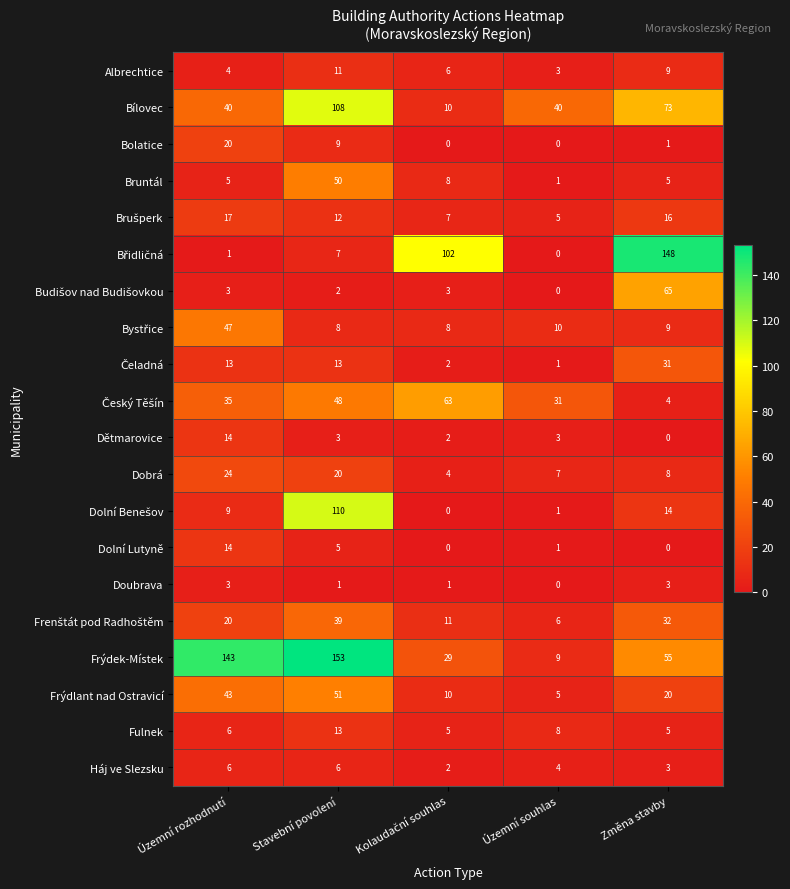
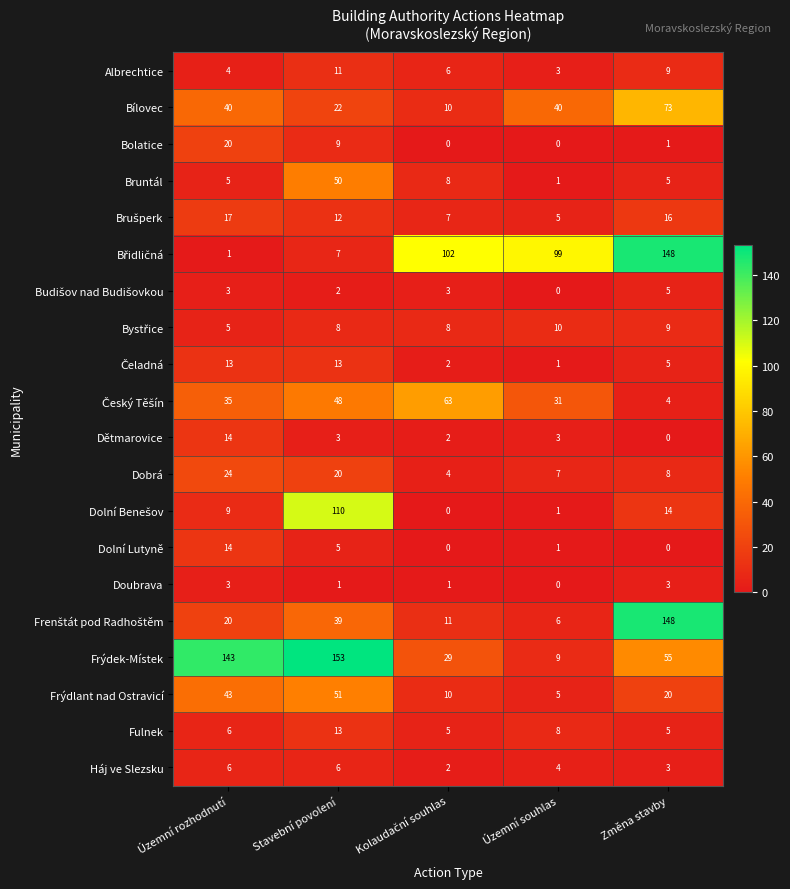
  {
    "Albrechtice": {
      "Územní rozhodnutí": 4,
      "Stavební povolení": 11,
      "Kolaudační souhlas": 6,
      "Územní souhlas": 3,
      "Změna stavby": 9
    },
    "Bílovec": {
      "Územní rozhodnutí": 40,
-     "Stavební povolení": 108,
+     "Stavební povolení": 22,
      "Kolaudační souhlas": 10,
      "Územní souhlas": 40,
      "Změna stavby": 73
    },
    "Bolatice": {
      "Územní rozhodnutí": 20,
      "Stavební povolení": 9,
      "Kolaudační souhlas": 0,
      "Územní souhlas": 0,
      "Změna stavby": 1
    },
    "Bruntál": {
      "Územní rozhodnutí": 5,
      "Stavební povolení": 50,
      "Kolaudační souhlas": 8,
      "Územní souhlas": 1,
      "Změna stavby": 5
    },
    "Brušperk": {
      "Územní rozhodnutí": 17,
      "Stavební povolení": 12,
      "Kolaudační souhlas": 7,
      "Územní souhlas": 5,
      "Změna stavby": 16
    },
    "Břidličná": {
      "Územní rozhodnutí": 1,
      "Stavební povolení": 7,
      "Kolaudační souhlas": 102,
-     "Územní souhlas": 0,
+     "Územní souhlas": 99,
      "Změna stavby": 148
    },
    "Budišov nad Budišovkou": {
      "Územní rozhodnutí": 3,
      "Stavební povolení": 2,
      "Kolaudační souhlas": 3,
      "Územní souhlas": 0,
-     "Změna stavby": 65
+     "Změna stavby": 5
    },
    "Bystřice": {
-     "Územní rozhodnutí": 47,
+     "Územní rozhodnutí": 5,
      "Stavební povolení": 8,
      "Kolaudační souhlas": 8,
      "Územní souhlas": 10,
      "Změna stavby": 9
    },
    "Čeladná": {
      "Územní rozhodnutí": 13,
      "Stavební povolení": 13,
      "Kolaudační souhlas": 2,
      "Územní souhlas": 1,
-     "Změna stavby": 31
+     "Změna stavby": 5
    },
    "Český Těšín": {
      "Územní rozhodnutí": 35,
      "Stavební povolení": 48,
      "Kolaudační souhlas": 63,
      "Územní souhlas": 31,
      "Změna stavby": 4
    },
    "Dětmarovice": {
      "Územní rozhodnutí": 14,
      "Stavební povolení": 3,
      "Kolaudační souhlas": 2,
      "Územní souhlas": 3,
      "Změna stavby": 0
    },
    "Dobrá": {
      "Územní rozhodnutí": 24,
      "Stavební povolení": 20,
      "Kolaudační souhlas": 4,
      "Územní souhlas": 7,
      "Změna stavby": 8
    },
    "Dolní Benešov": {
      "Územní rozhodnutí": 9,
      "Stavební povolení": 110,
      "Kolaudační souhlas": 0,
      "Územní souhlas": 1,
      "Změna stavby": 14
    },
    "Dolní Lutyně": {
      "Územní rozhodnutí": 14,
      "Stavební povolení": 5,
      "Kolaudační souhlas": 0,
      "Územní souhlas": 1,
      "Změna stavby": 0
    },
    "Doubrava": {
      "Územní rozhodnutí": 3,
      "Stavební povolení": 1,
      "Kolaudační souhlas": 1,
      "Územní souhlas": 0,
      "Změna stavby": 3
    },
    "Frenštát pod Radhoštěm": {
      "Územní rozhodnutí": 20,
      "Stavební povolení": 39,
      "Kolaudační souhlas": 11,
      "Územní souhlas": 6,
-     "Změna stavby": 32
+     "Změna stavby": 148
    },
    "Frýdek-Místek": {
      "Územní rozhodnutí": 143,
      "Stavební povolení": 153,
      "Kolaudační souhlas": 29,
      "Územní souhlas": 9,
      "Změna stavby": 55
    },
    "Frýdlant nad Ostravicí": {
      "Územní rozhodnutí": 43,
      "Stavební povolení": 51,
      "Kolaudační souhlas": 10,
      "Územní souhlas": 5,
      "Změna stavby": 20
    },
    "Fulnek": {
      "Územní rozhodnutí": 6,
      "Stavební povolení": 13,
      "Kolaudační souhlas": 5,
      "Územní souhlas": 8,
      "Změna stavby": 5
    },
    "Háj ve Slezsku": {
      "Územní rozhodnutí": 6,
      "Stavební povolení": 6,
      "Kolaudační souhlas": 2,
      "Územní souhlas": 4,
      "Změna stavby": 3
    }
  }
